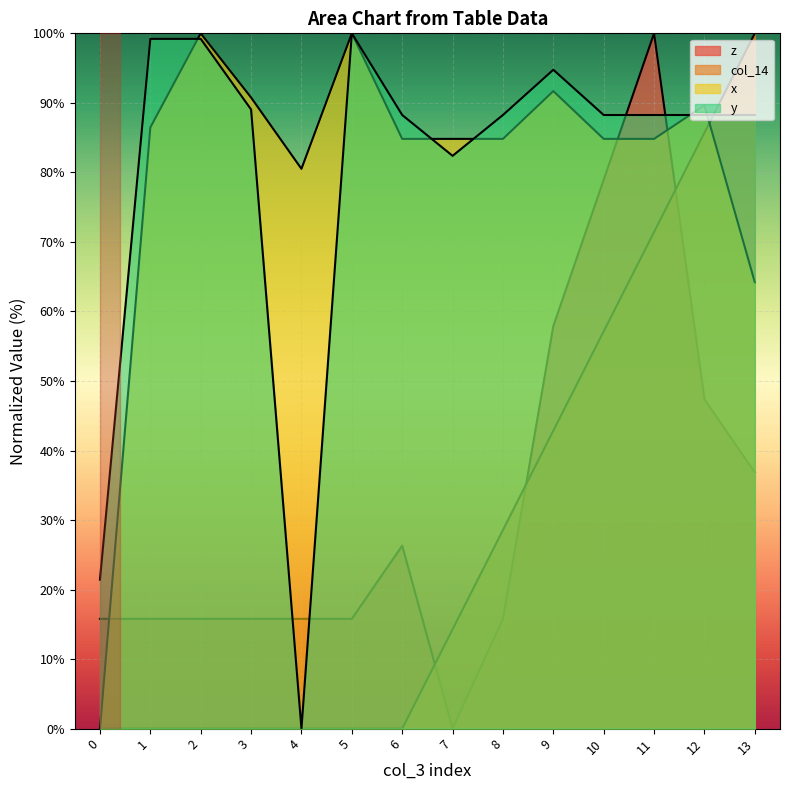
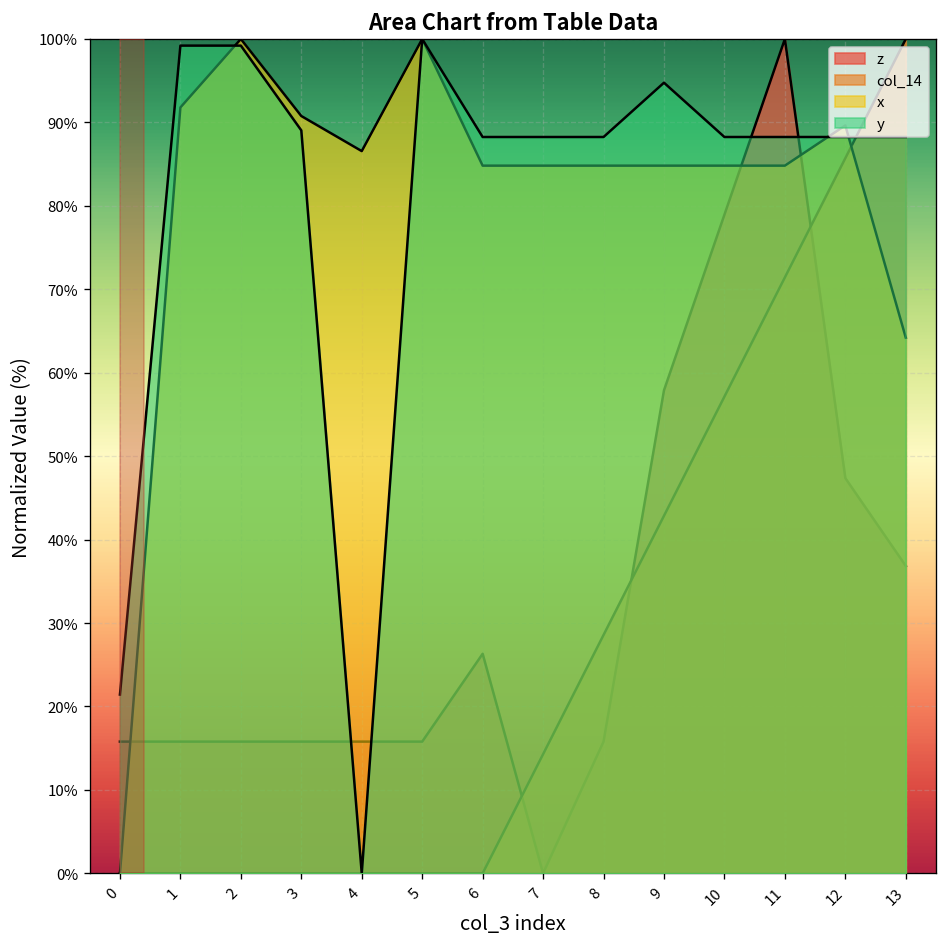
  {
    "x": {
-     "1": "86%",
+     "1": "92%",
      "2": "100%",
      "3": "91%",
-     "4": "81%",
+     "4": "87%",
      "6": "85%",
      "7": "85%",
      "8": "85%",
-     "9": "92%",
+     "9": "85%",
      "10": "85%",
      "11": "85%",
      "13": "64%"
    },
    "y": {
      "0": "21%",
      "1": "99%",
      "2": "99%",
      "3": "89%",
      "6": "88%",
-     "7": "82%",
+     "7": "88%",
      "8": "88%",
      "9": "95%",
      "10": "88%",
      "11": "88%"
    }
  }
